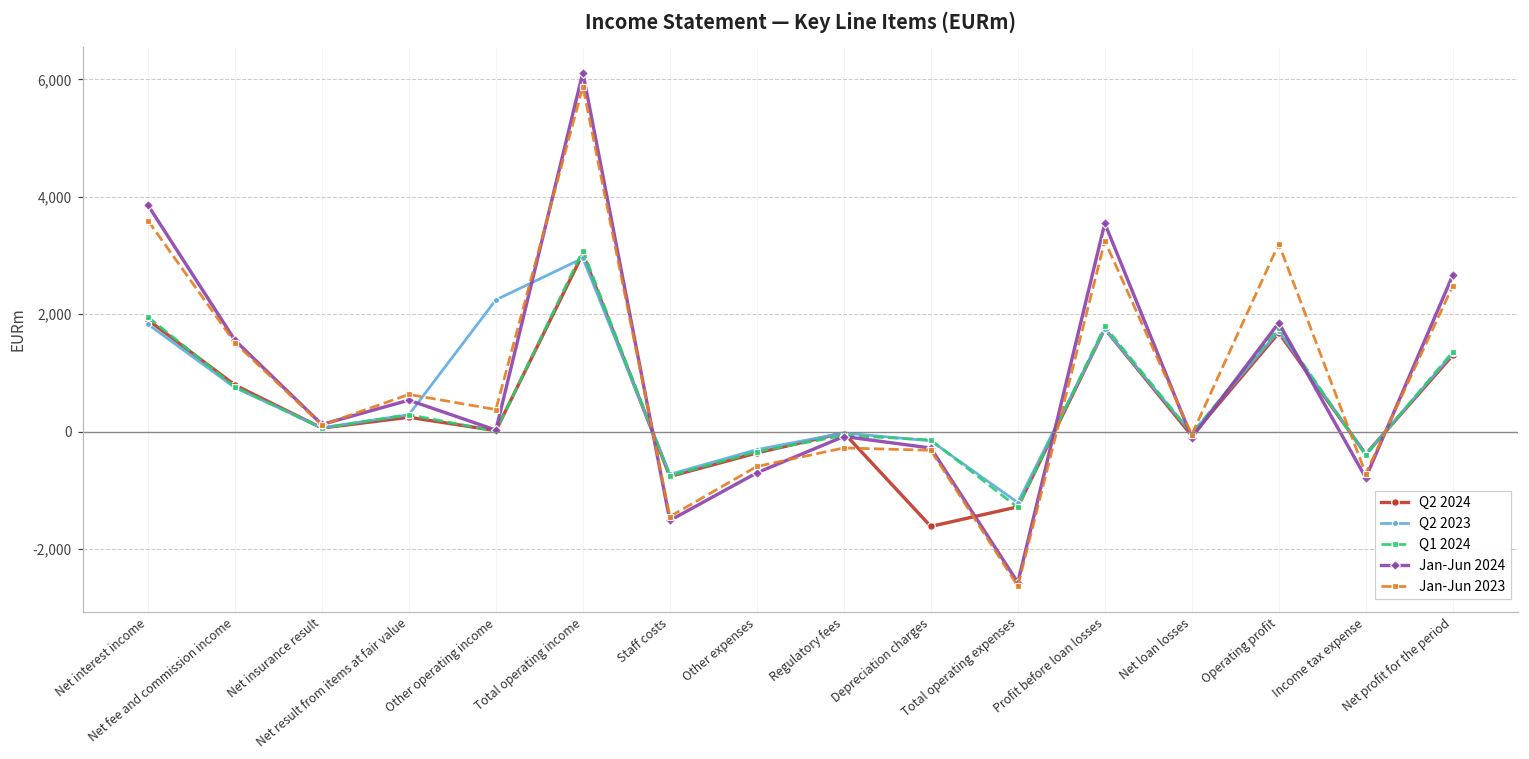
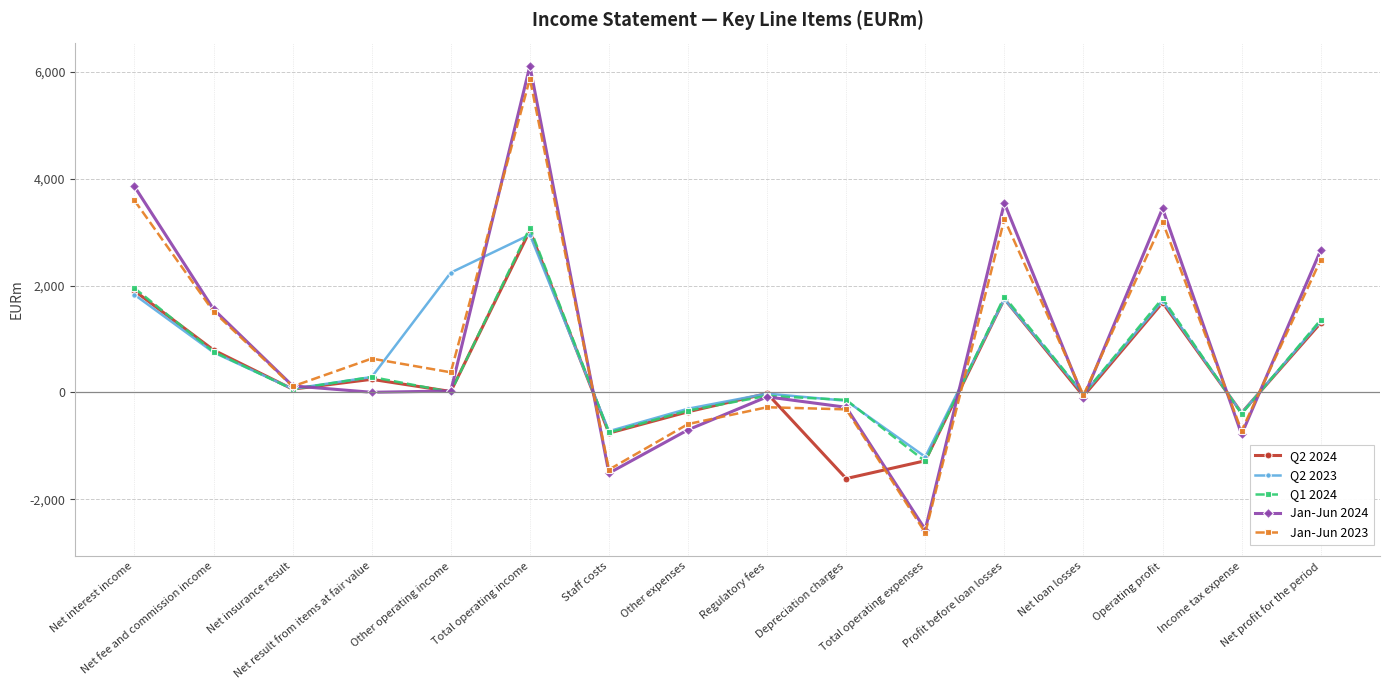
  {
    "Q2 2024": {
      "Net interest income": "1,900",
      "Total operating income": "3,000",
      "Depreciation charges": "-1,600"
    },
    "Q2 2023": {
      "Net interest income": "1,800",
      "Other operating income": "2,200",
      "Total operating income": "3,000",
      "Total operating expenses": "-1,200"
    },
    "Q1 2024": {
      "Net interest income": "2,000",
      "Total operating income": "3,100"
    },
    "Jan-Jun 2024": {
      "Net interest income": "3,900",
-     "Net result from items at fair value": "500",
+     "Net result from items at fair value": "0",
      "Total operating income": "6,100",
      "Staff costs": "-1,500",
      "Other expenses": "-700",
      "Total operating expenses": "-2,600",
      "Profit before loan losses": "3,500",
-     "Operating profit": "1,900",
+     "Operating profit": "3,400",
      "Income tax expense": "-800",
      "Net profit for the period": "2,700"
    },
    "Jan-Jun 2023": {
      "Net interest income": "3,600",
      "Net result from items at fair value": "600",
      "Other operating income": "400",
      "Total operating income": "5,900",
      "Staff costs": "-1,400",
      "Other expenses": "-600",
      "Regulatory fees": "-300",
      "Total operating expenses": "-2,600",
      "Profit before loan losses": "3,200",
      "Operating profit": "3,200",
      "Income tax expense": "-700",
      "Net profit for the period": "2,500"
    }
  }
